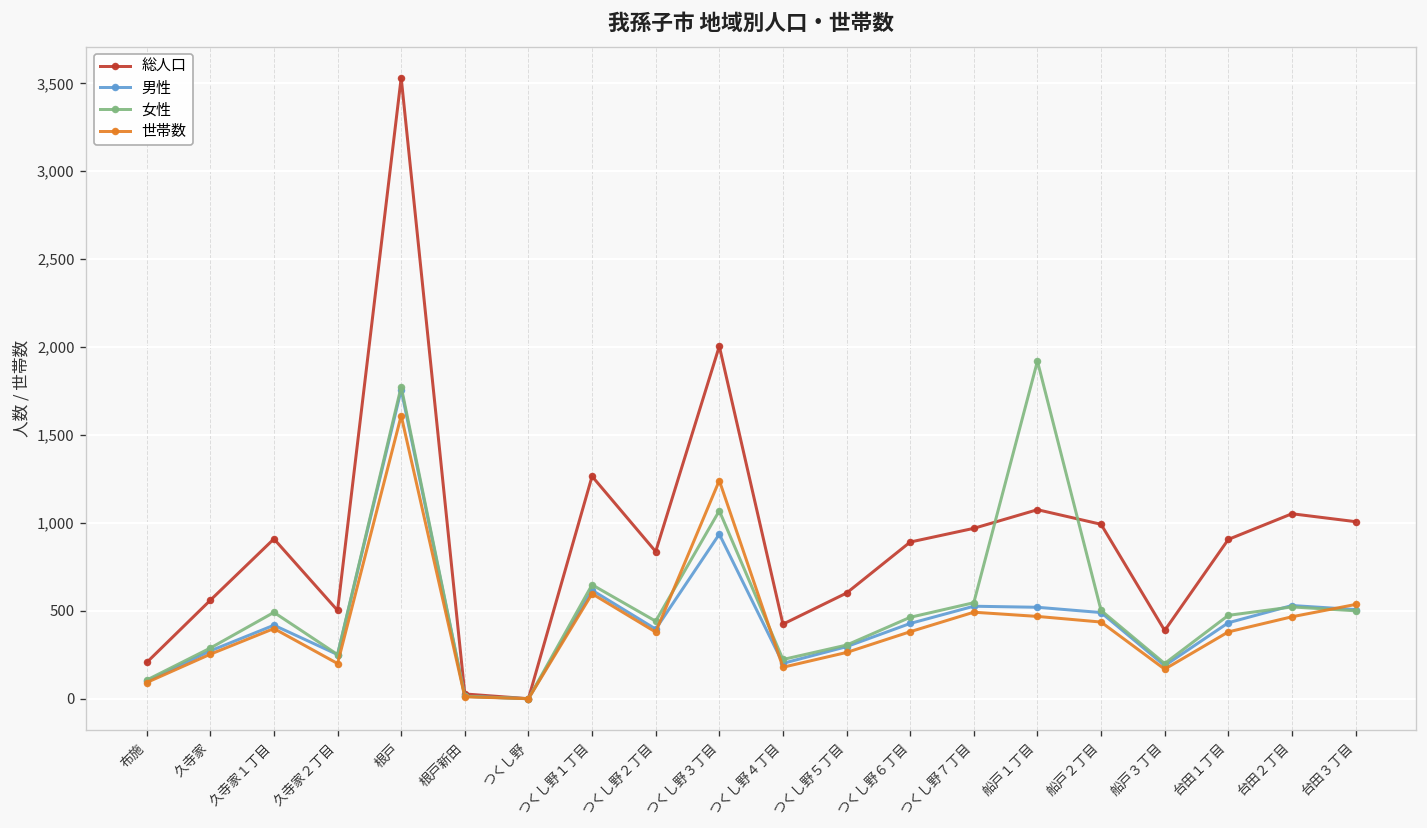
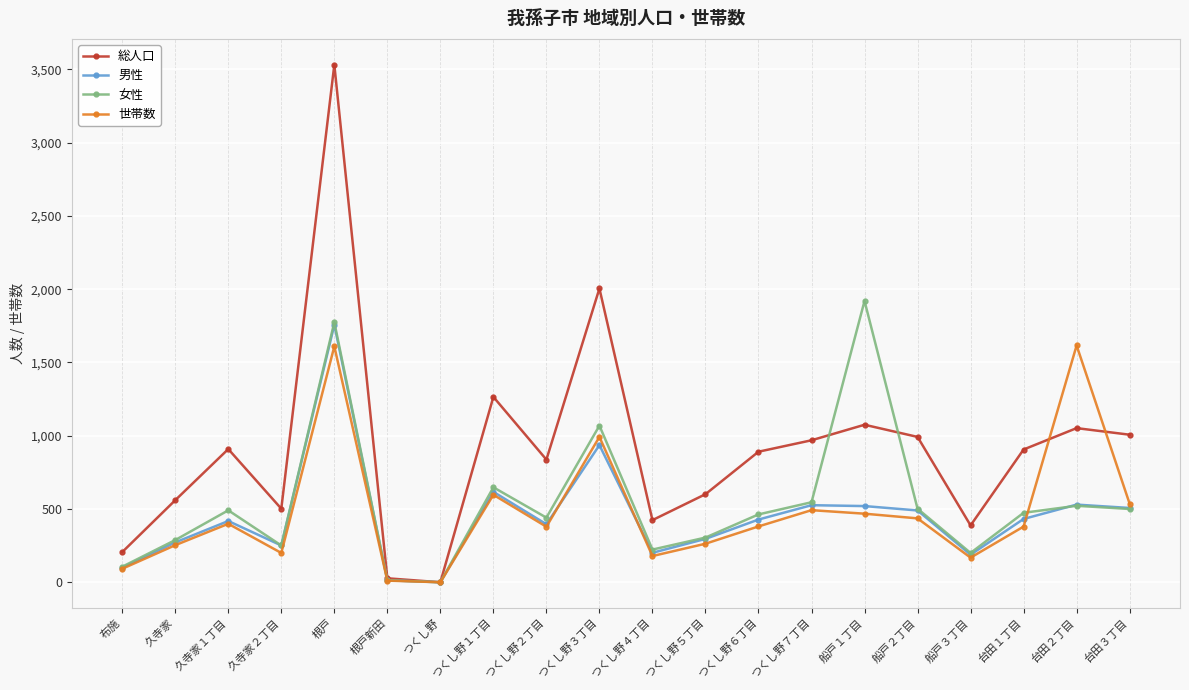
  {
    "総人口": {
      "布施": "210",
      "久寺家": "560",
      "久寺家１丁目": "910",
      "久寺家２丁目": "500",
      "根戸": "3,530",
      "つくし野１丁目": "1,270",
      "つくし野２丁目": "840",
      "つくし野３丁目": "2,010",
      "つくし野４丁目": "420",
      "つくし野５丁目": "600",
      "つくし野６丁目": "890",
      "つくし野７丁目": "970",
      "船戸１丁目": "1,080",
      "船戸２丁目": "990",
      "船戸３丁目": "390",
      "台田１丁目": "910",
      "台田２丁目": "1,050",
      "台田３丁目": "1,010"
    },
    "男性": {
      "久寺家１丁目": "420",
      "根戸": "1,760",
      "つくし野１丁目": "620",
      "つくし野３丁目": "940",
      "つくし野４丁目": "200",
      "つくし野６丁目": "430",
      "つくし野７丁目": "530",
      "船戸１丁目": "520",
      "台田１丁目": "430"
    },
    "女性": {
      "久寺家１丁目": "490",
      "根戸": "1,780",
      "つくし野１丁目": "650",
      "つくし野２丁目": "440",
      "つくし野３丁目": "1,070",
      "つくし野４丁目": "220",
      "つくし野６丁目": "460",
      "つくし野７丁目": "550",
      "船戸１丁目": "1,920",
      "台田１丁目": "470"
    },
    "世帯数": {
      "久寺家": "250",
      "久寺家１丁目": "400",
      "久寺家２丁目": "200",
      "根戸": "1,610",
      "つくし野１丁目": "600",
-     "つくし野３丁目": "1,240",
+     "つくし野３丁目": "990",
      "つくし野４丁目": "180",
      "つくし野５丁目": "260",
      "つくし野６丁目": "380",
      "つくし野７丁目": "490",
      "船戸１丁目": "470",
      "船戸２丁目": "440",
      "船戸３丁目": "170",
      "台田１丁目": "380",
-     "台田２丁目": "470",
+     "台田２丁目": "1,620",
      "台田３丁目": "540"
    }
  }
